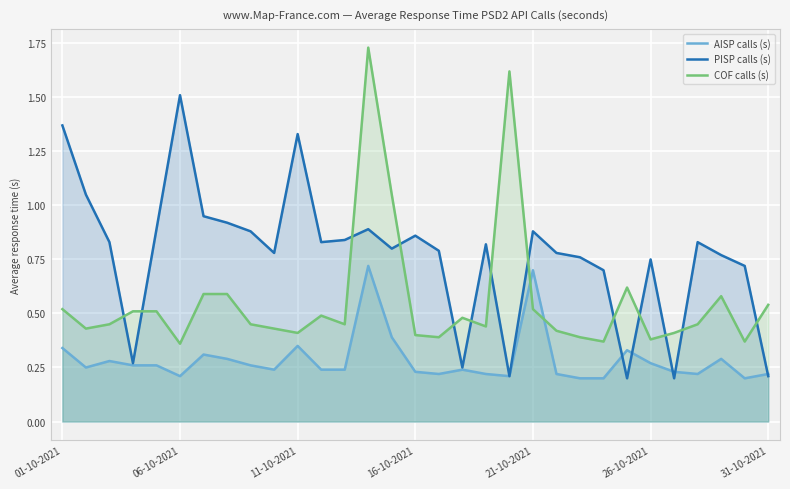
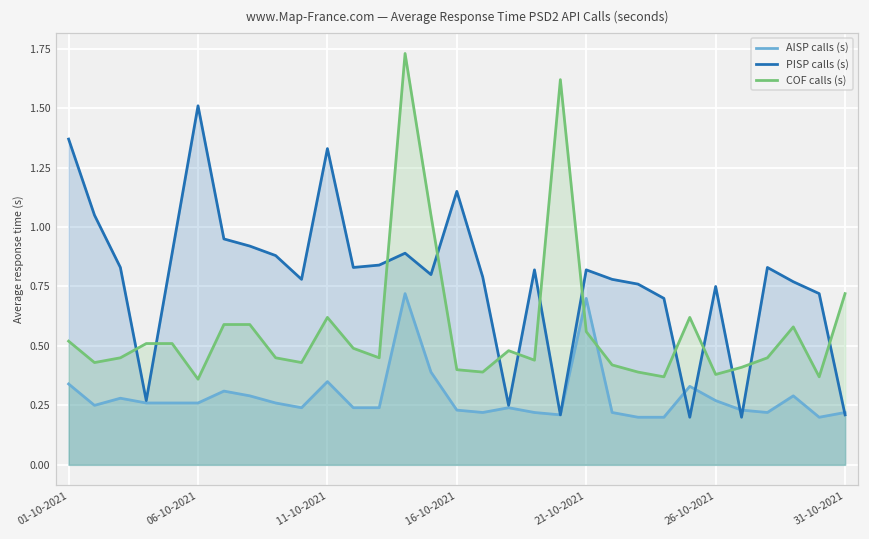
  {
    "AISP calls (s)": {
      "01-10-2021": 0.34,
-     "06-10-2021": 0.21,
+     "06-10-2021": 0.26,
      "11-10-2021": 0.35,
      "16-10-2021": 0.23,
      "21-10-2021": 0.70,
      "26-10-2021": 0.27
    },
    "PISP calls (s)": {
      "01-10-2021": 1.37,
      "06-10-2021": 1.51,
      "11-10-2021": 1.33,
-     "16-10-2021": 0.86,
-     "21-10-2021": 0.88,
+     "16-10-2021": 1.15,
+     "21-10-2021": 0.82,
      "26-10-2021": 0.75
    },
    "COF calls (s)": {
      "01-10-2021": 0.52,
      "06-10-2021": 0.36,
-     "11-10-2021": 0.41,
+     "11-10-2021": 0.62,
      "16-10-2021": 0.40,
-     "21-10-2021": 0.52,
+     "21-10-2021": 0.56,
      "26-10-2021": 0.38,
-     "31-10-2021": 0.54
+     "31-10-2021": 0.72
    }
  }
